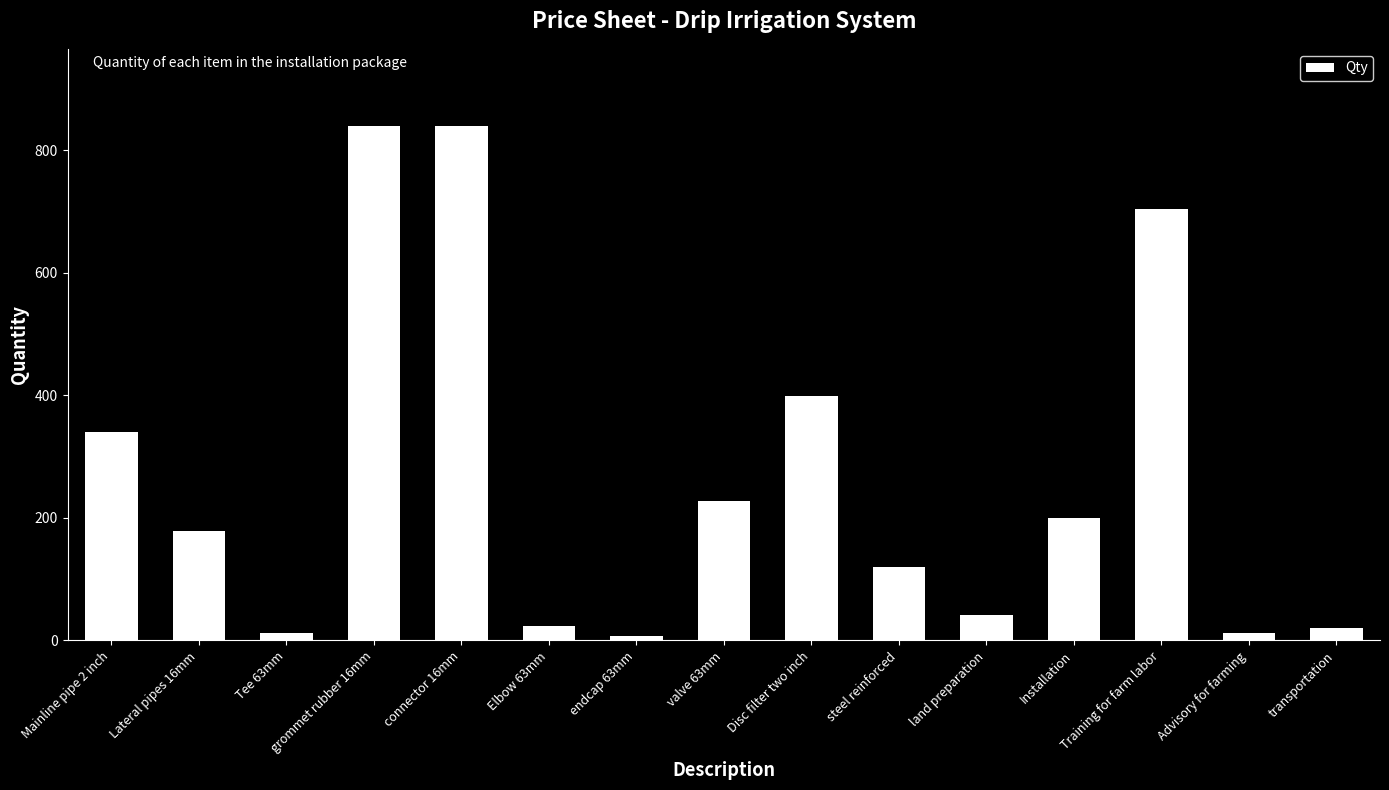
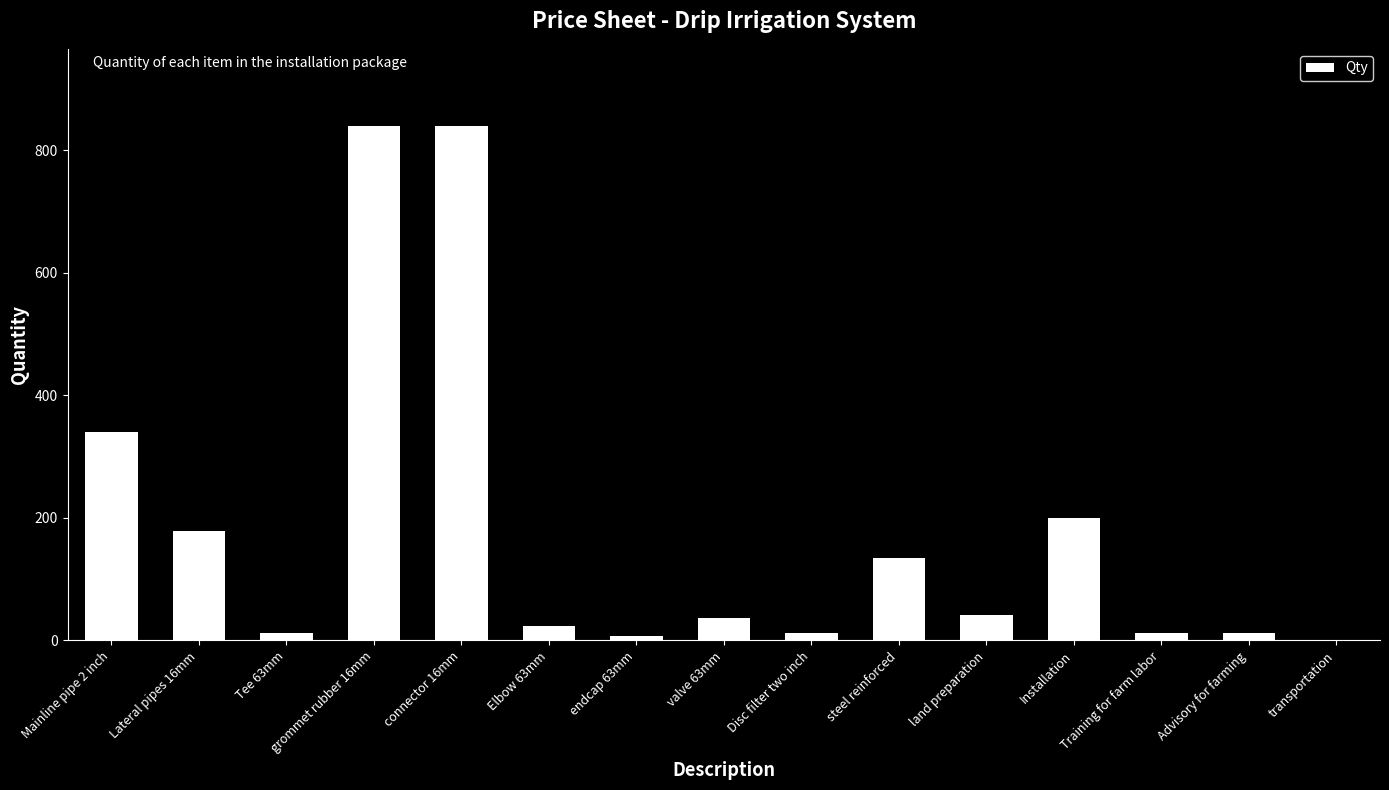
  {
    "Mainline pipe 2 inch": 340,
    "Lateral pipes 16mm": 180,
    "Tee 63mm": 10,
    "grommet rubber 16mm": 840,
    "connector 16mm": 840,
    "Elbow 63mm": 20,
    "endcap 63mm": 10,
-   "valve 63mm": 230,
-   "Disc filter two inch": 400,
-   "steel reinforced": 120,
+   "valve 63mm": 40,
+   "Disc filter two inch": 10,
+   "steel reinforced": 140,
    "land preparation": 40,
    "Installation": 200,
-   "Training for farm labor": 700,
+   "Training for farm labor": 10,
    "Advisory for farming": 10,
-   "transportation": 20
+   "transportation": 0
  }
